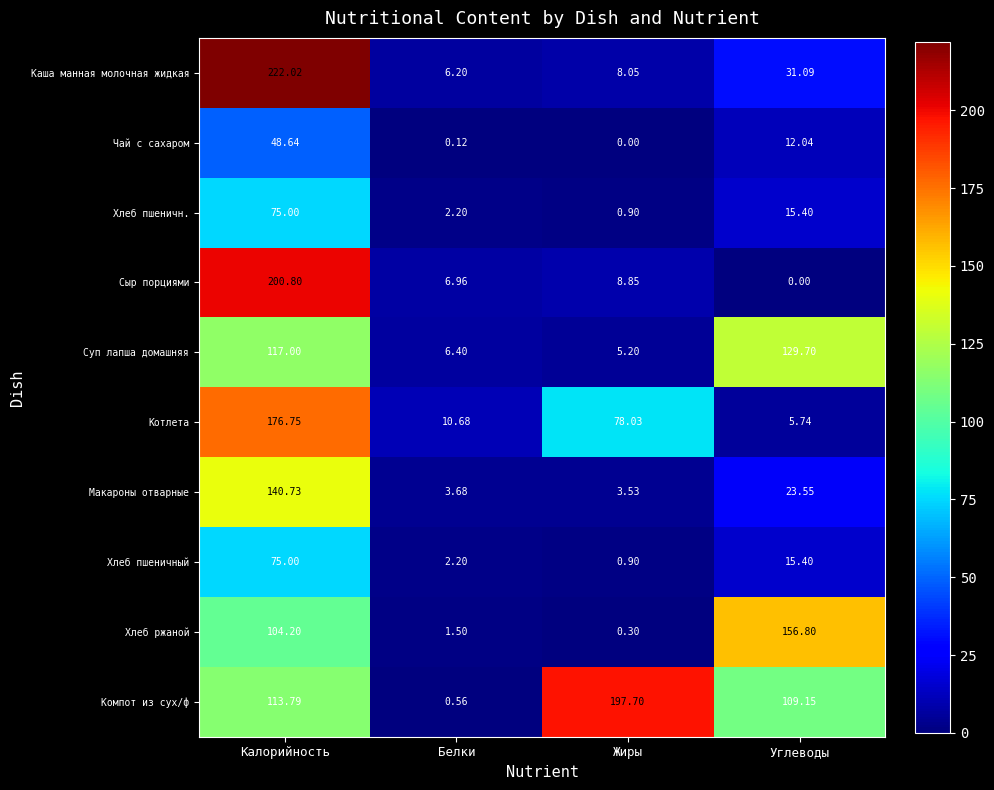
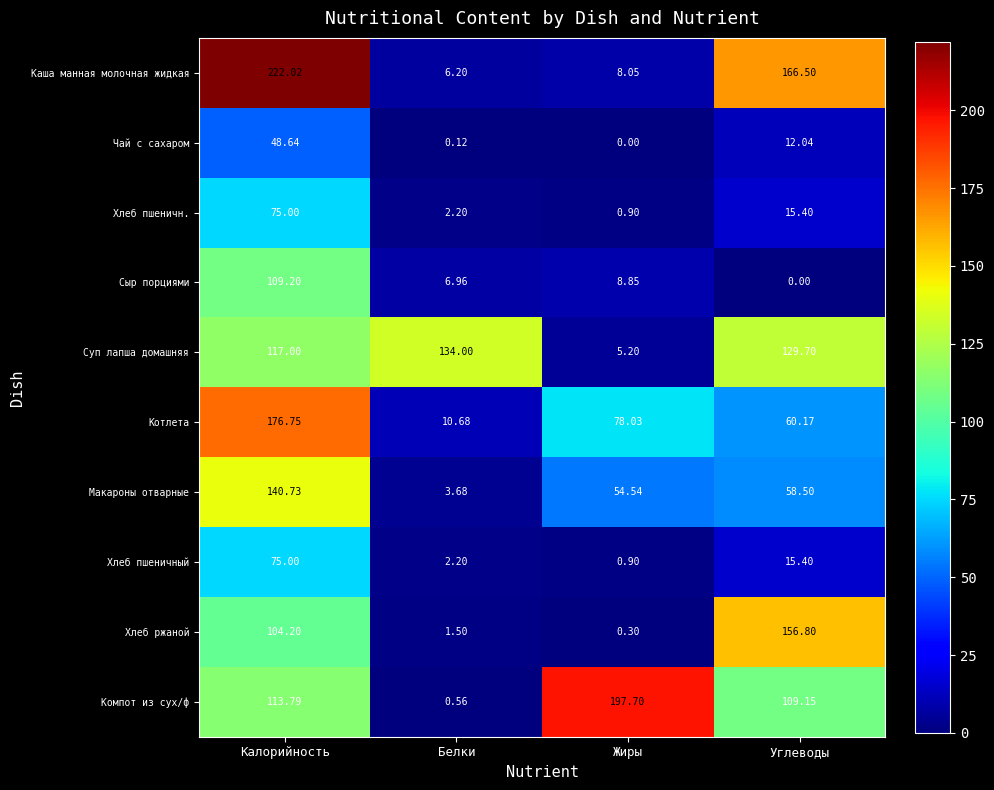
  {
    "Каша манная молочная жидкая": {
      "Калорийность": 222.02,
      "Белки": 6.20,
      "Жиры": 8.05,
-     "Углеводы": 31.09
+     "Углеводы": 166.50
    },
    "Чай с сахаром": {
      "Калорийность": 48.64,
      "Белки": 0.12,
      "Жиры": 0.00,
      "Углеводы": 12.04
    },
    "Хлеб пшеничн.": {
      "Калорийность": 75.00,
      "Белки": 2.20,
      "Жиры": 0.90,
      "Углеводы": 15.40
    },
    "Сыр порциями": {
-     "Калорийность": 200.80,
+     "Калорийность": 109.20,
      "Белки": 6.96,
      "Жиры": 8.85,
      "Углеводы": 0.00
    },
    "Суп лапша домашняя": {
      "Калорийность": 117.00,
-     "Белки": 6.40,
+     "Белки": 134.00,
      "Жиры": 5.20,
      "Углеводы": 129.70
    },
    "Котлета": {
      "Калорийность": 176.75,
      "Белки": 10.68,
      "Жиры": 78.03,
-     "Углеводы": 5.74
+     "Углеводы": 60.17
    },
    "Макароны отварные": {
      "Калорийность": 140.73,
      "Белки": 3.68,
-     "Жиры": 3.53,
-     "Углеводы": 23.55
+     "Жиры": 54.54,
+     "Углеводы": 58.50
    },
    "Хлеб пшеничный": {
      "Калорийность": 75.00,
      "Белки": 2.20,
      "Жиры": 0.90,
      "Углеводы": 15.40
    },
    "Хлеб ржаной": {
      "Калорийность": 104.20,
      "Белки": 1.50,
      "Жиры": 0.30,
      "Углеводы": 156.80
    },
    "Компот из сух/ф": {
      "Калорийность": 113.79,
      "Белки": 0.56,
      "Жиры": 197.70,
      "Углеводы": 109.15
    }
  }
